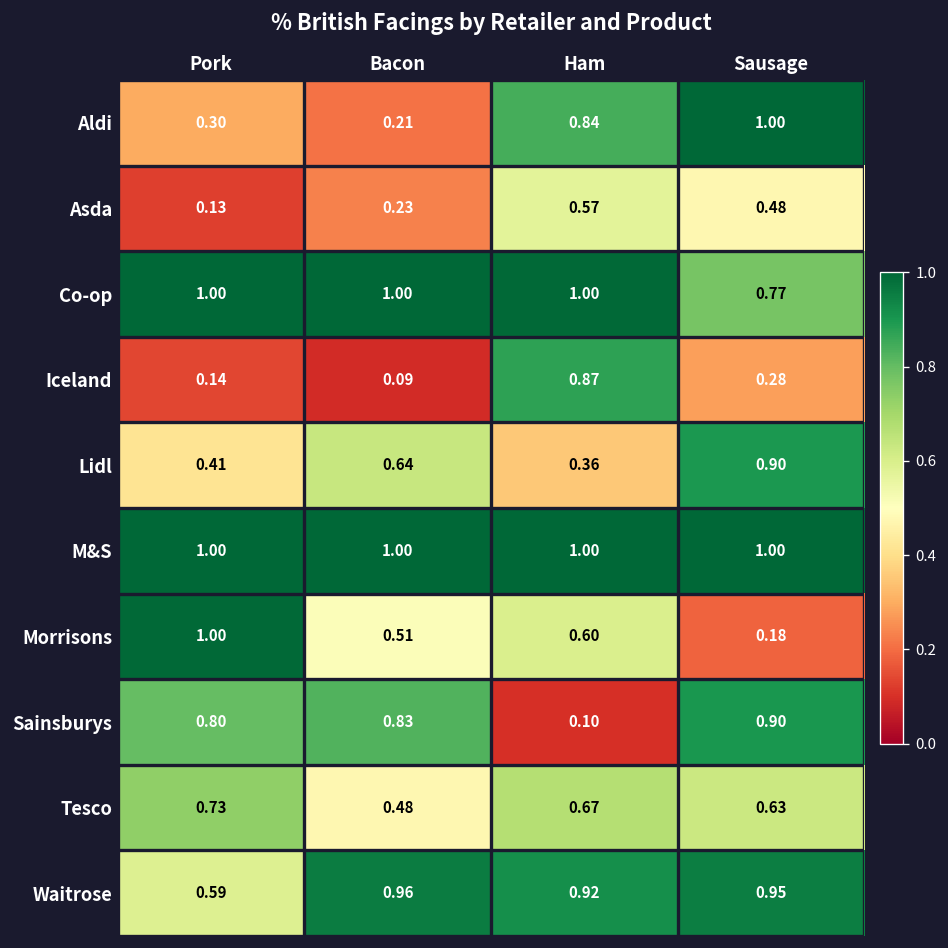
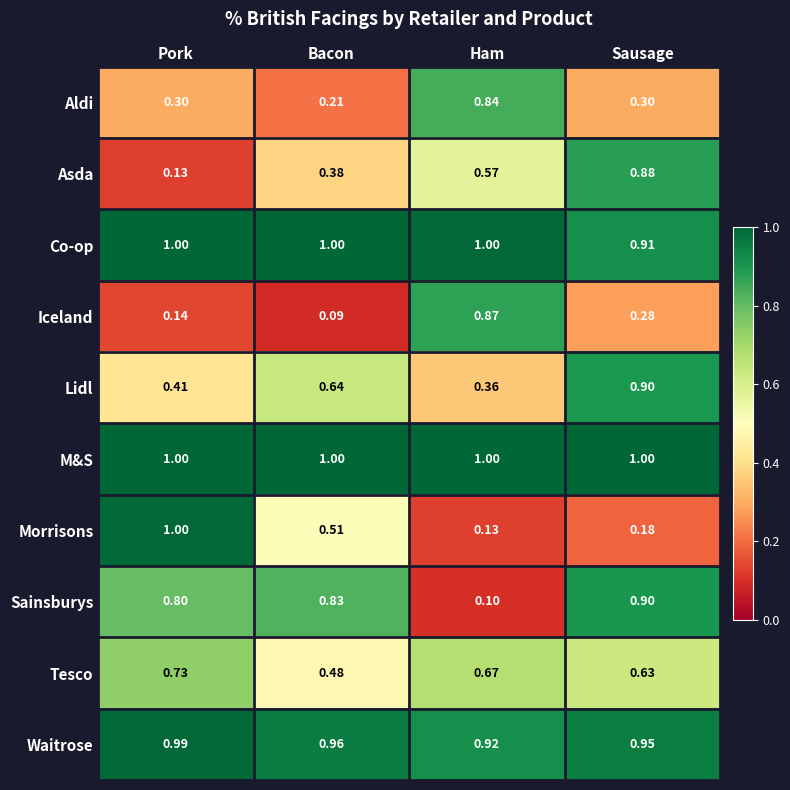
  {
    "Aldi": {
      "Pork": 0.30,
      "Bacon": 0.21,
      "Ham": 0.84,
-     "Sausage": 1.00
+     "Sausage": 0.30
    },
    "Asda": {
      "Pork": 0.13,
-     "Bacon": 0.23,
+     "Bacon": 0.38,
      "Ham": 0.57,
-     "Sausage": 0.48
+     "Sausage": 0.88
    },
    "Co-op": {
      "Pork": 1.00,
      "Bacon": 1.00,
      "Ham": 1.00,
-     "Sausage": 0.77
+     "Sausage": 0.91
    },
    "Iceland": {
      "Pork": 0.14,
      "Bacon": 0.09,
      "Ham": 0.87,
      "Sausage": 0.28
    },
    "Lidl": {
      "Pork": 0.41,
      "Bacon": 0.64,
      "Ham": 0.36,
      "Sausage": 0.90
    },
    "M&S": {
      "Pork": 1.00,
      "Bacon": 1.00,
      "Ham": 1.00,
      "Sausage": 1.00
    },
    "Morrisons": {
      "Pork": 1.00,
      "Bacon": 0.51,
-     "Ham": 0.60,
+     "Ham": 0.13,
      "Sausage": 0.18
    },
    "Sainsburys": {
      "Pork": 0.80,
      "Bacon": 0.83,
      "Ham": 0.10,
      "Sausage": 0.90
    },
    "Tesco": {
      "Pork": 0.73,
      "Bacon": 0.48,
      "Ham": 0.67,
      "Sausage": 0.63
    },
    "Waitrose": {
-     "Pork": 0.59,
+     "Pork": 0.99,
      "Bacon": 0.96,
      "Ham": 0.92,
      "Sausage": 0.95
    }
  }
